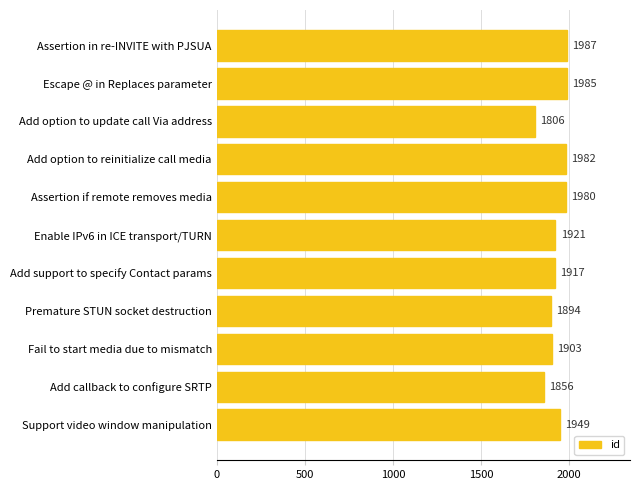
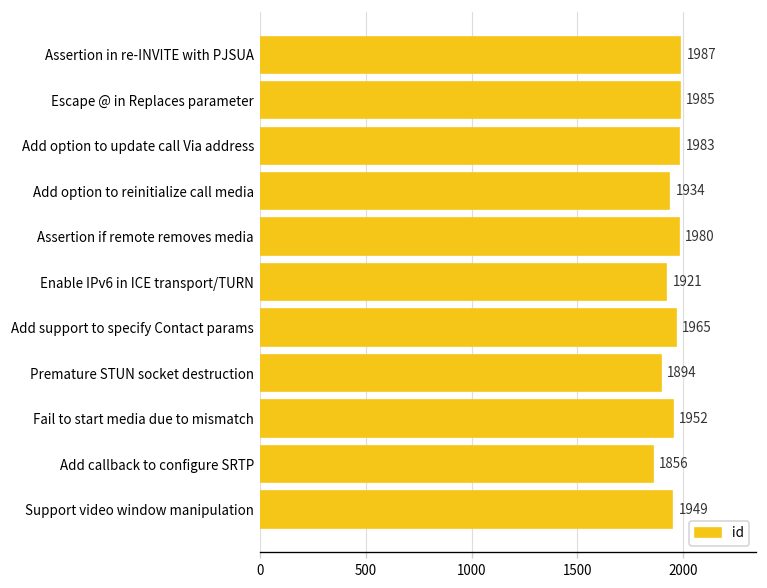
  {
    "Assertion in re-INVITE with PJSUA": 1987,
    "Escape @ in Replaces parameter": 1985,
-   "Add option to update call Via address": 1806,
-   "Add option to reinitialize call media": 1982,
+   "Add option to update call Via address": 1983,
+   "Add option to reinitialize call media": 1934,
    "Assertion if remote removes media": 1980,
    "Enable IPv6 in ICE transport/TURN": 1921,
-   "Add support to specify Contact params": 1917,
+   "Add support to specify Contact params": 1965,
    "Premature STUN socket destruction": 1894,
-   "Fail to start media due to mismatch": 1903,
+   "Fail to start media due to mismatch": 1952,
    "Add callback to configure SRTP": 1856,
    "Support video window manipulation": 1949
  }
